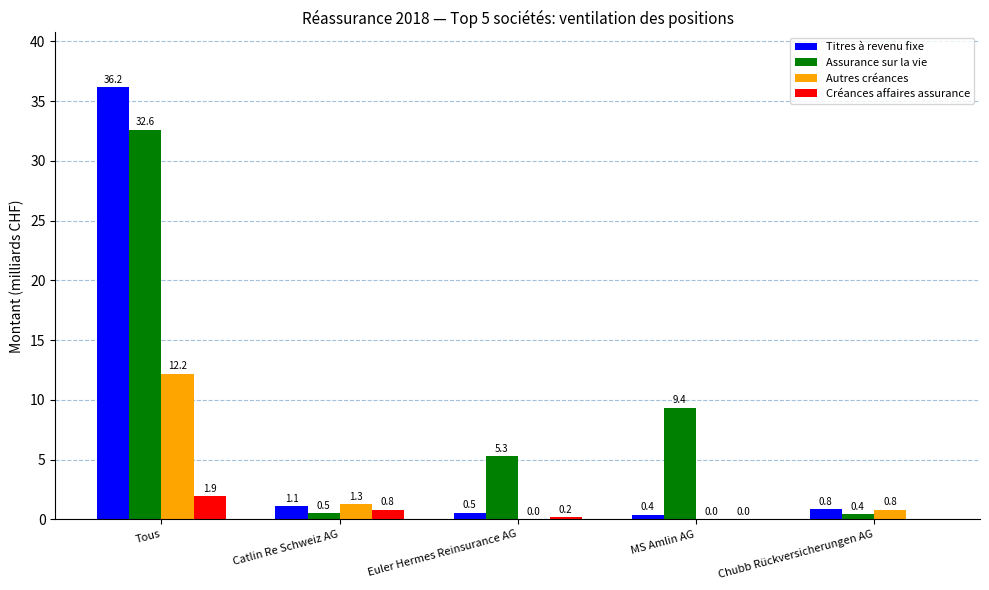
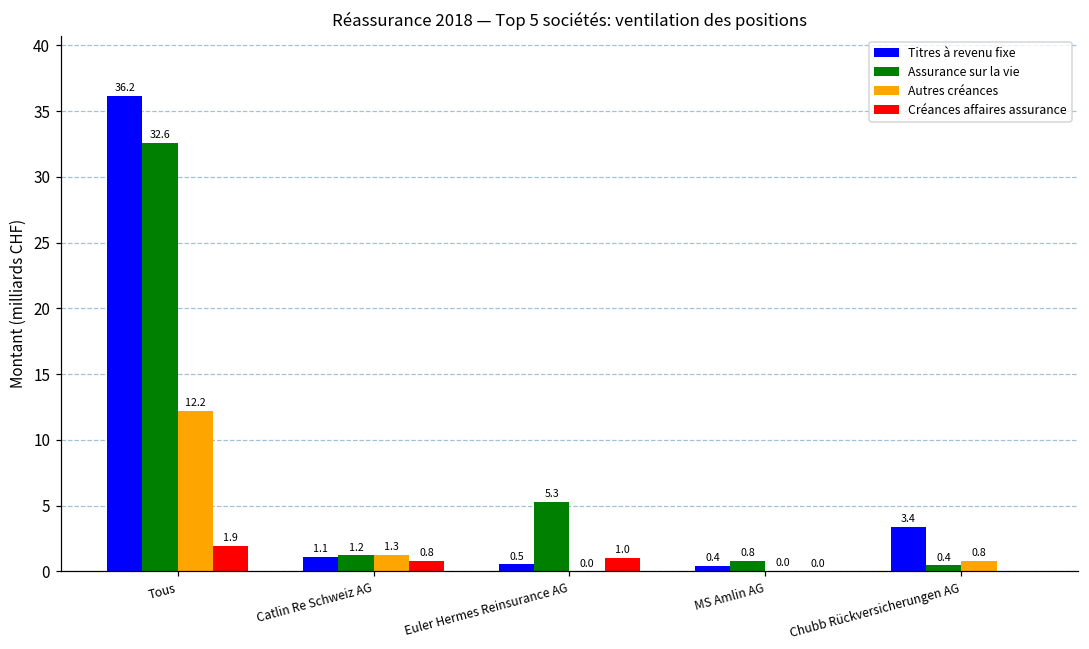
  {
    "Titres à revenu fixe": {
      "Tous": 36.2,
      "Catlin Re Schweiz AG": 1.1,
      "Euler Hermes Reinsurance AG": 0.5,
      "MS Amlin AG": 0.4,
-     "Chubb Rückversicherungen AG": 0.8
+     "Chubb Rückversicherungen AG": 3.4
    },
    "Assurance sur la vie": {
      "Tous": 32.6,
-     "Catlin Re Schweiz AG": 0.5,
+     "Catlin Re Schweiz AG": 1.2,
      "Euler Hermes Reinsurance AG": 5.3,
-     "MS Amlin AG": 9.4,
+     "MS Amlin AG": 0.8,
      "Chubb Rückversicherungen AG": 0.4
    },
    "Autres créances": {
      "Tous": 12.2,
      "Catlin Re Schweiz AG": 1.3,
      "Euler Hermes Reinsurance AG": 0.0,
      "MS Amlin AG": 0.0,
      "Chubb Rückversicherungen AG": 0.8
    },
    "Créances affaires assurance": {
      "Tous": 1.9,
      "Catlin Re Schweiz AG": 0.8,
-     "Euler Hermes Reinsurance AG": 0.2,
+     "Euler Hermes Reinsurance AG": 1.0,
      "MS Amlin AG": 0.0
    }
  }
